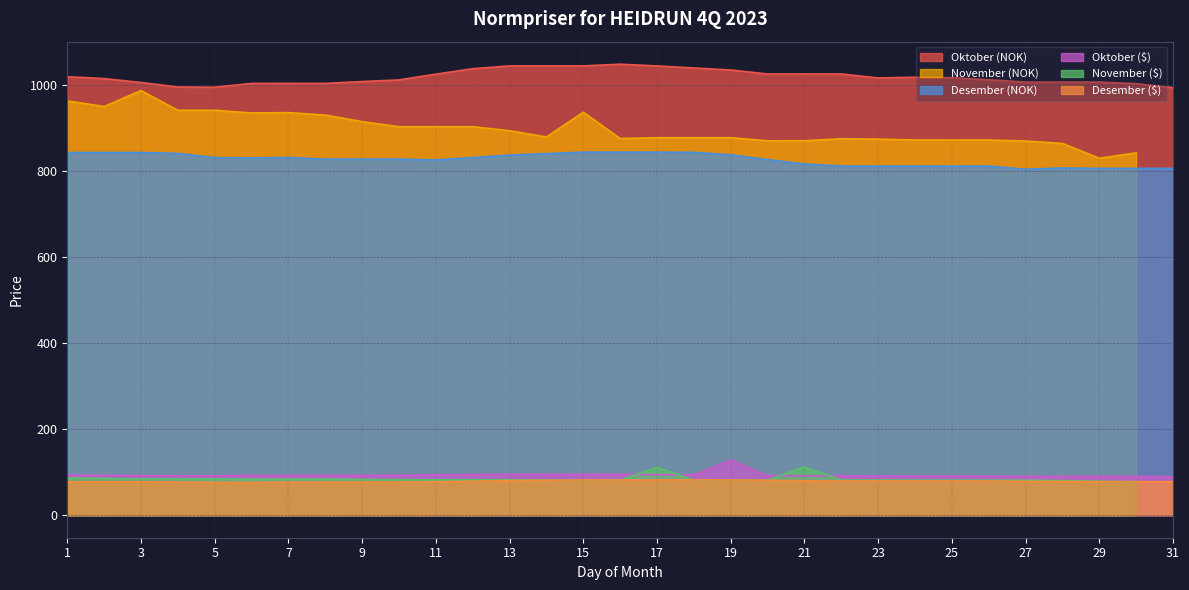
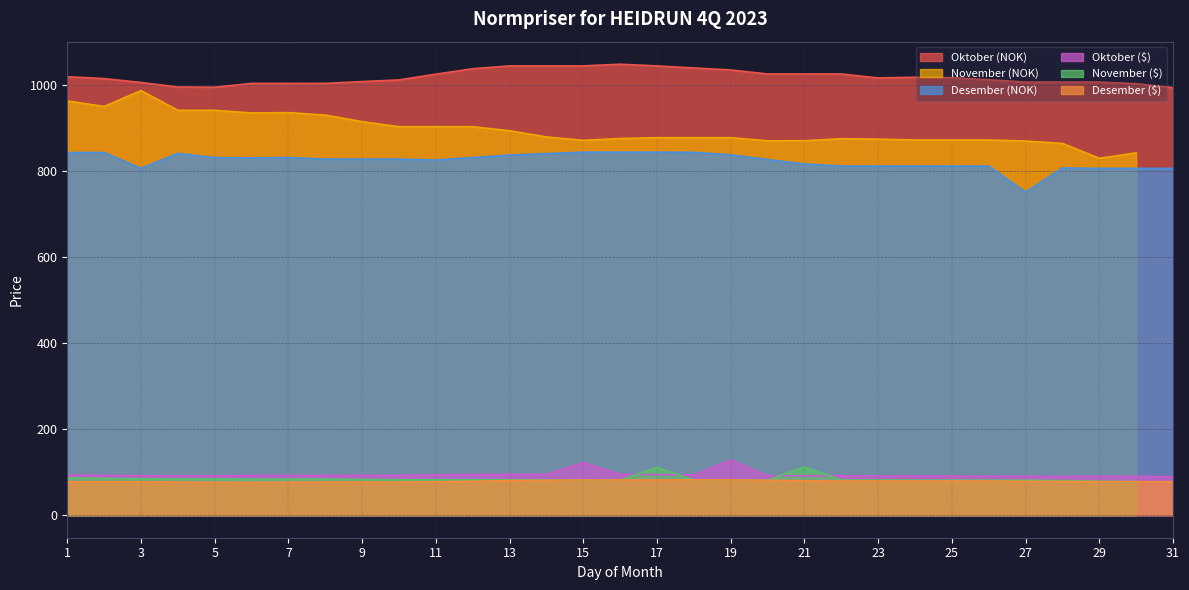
  {
    "November (NOK)": {
      "1": 960,
      "3": 990,
      "5": 940,
      "7": 940,
      "9": 920,
      "11": 900,
      "13": 890,
-     "15": 940,
+     "15": 870,
      "17": 880,
      "19": 880,
      "21": 870,
      "23": 870,
      "25": 870,
      "27": 870,
      "29": 830
    },
    "Desember (NOK)": {
      "1": 840,
-     "3": 840,
+     "3": 810,
      "5": 830,
      "7": 830,
      "9": 830,
      "11": 830,
      "13": 840,
      "15": 840,
      "17": 840,
      "19": 840,
      "21": 820,
      "23": 810,
      "25": 810,
-     "27": 800,
+     "27": 750,
      "29": 810,
      "31": 810
    },
    "Oktober ($)": {
      "1": 90,
      "3": 90,
      "5": 90,
      "7": 90,
      "9": 90,
      "11": 90,
      "13": 100,
-     "15": 100,
+     "15": 120,
      "17": 90,
      "19": 130,
      "21": 90,
      "23": 90,
      "25": 90,
      "27": 90,
      "29": 90,
      "31": 90
    },
    "November ($)": {
      "1": 90,
      "3": 80,
      "5": 80,
      "7": 80,
      "9": 80,
      "17": 110,
      "21": 110
    }
  }
